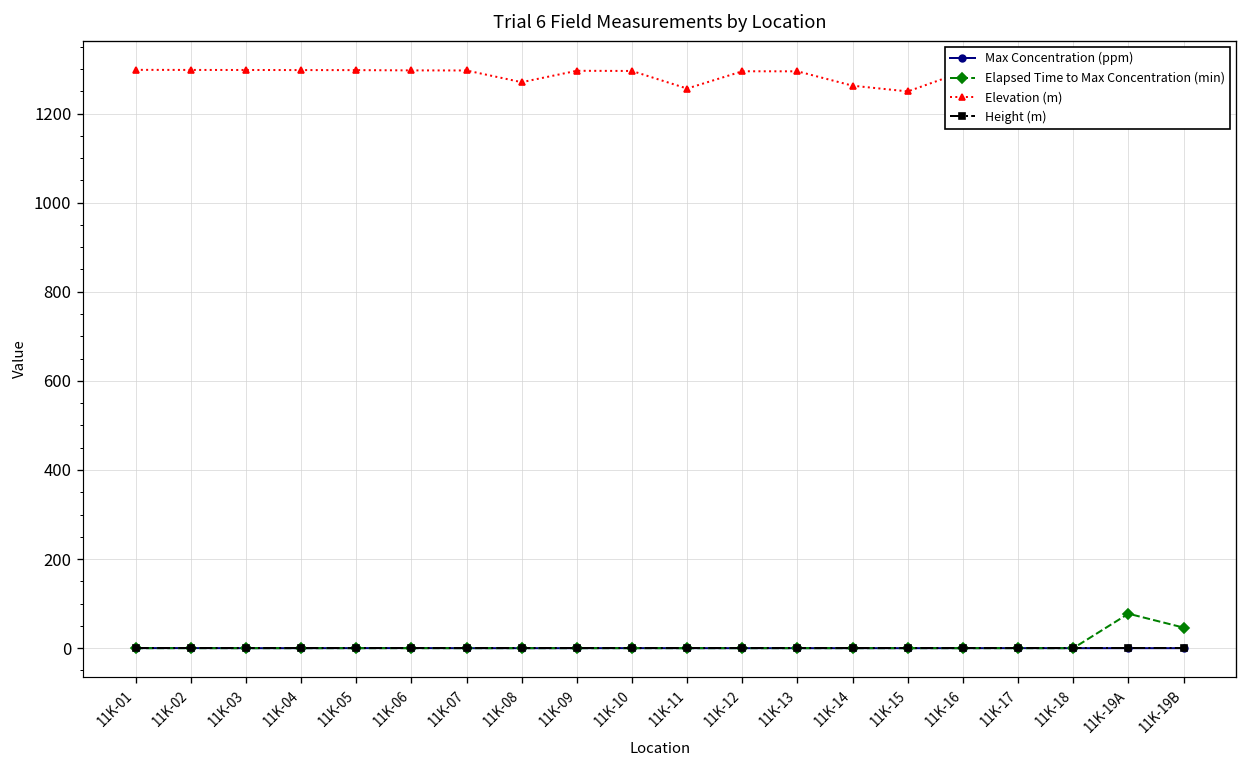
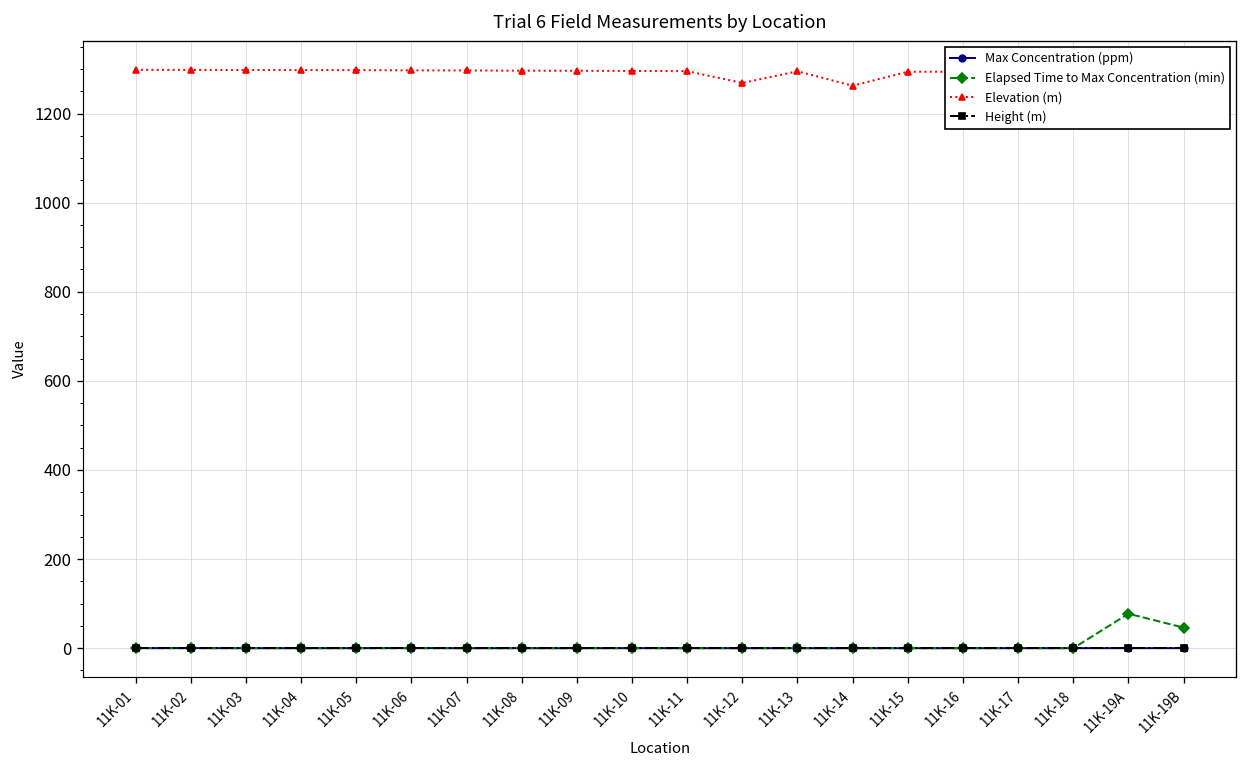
  {
    "Height (m)": {
      "11K-19A": 0,
      "11K-19B": 0
    },
    "Elapsed Time to Max Concentration (min)": {
      "11K-19A": 80,
      "11K-19B": 50
    },
    "Elevation (m)": {
      "11K-01": 1300,
      "11K-02": 1300,
      "11K-03": 1300,
      "11K-04": 1300,
      "11K-05": 1300,
      "11K-06": 1300,
      "11K-07": 1300,
-     "11K-08": 1270,
+     "11K-08": 1300,
      "11K-09": 1300,
      "11K-10": 1300,
-     "11K-11": 1260,
-     "11K-12": 1290,
+     "11K-11": 1300,
+     "11K-12": 1270,
      "11K-13": 1290,
      "11K-14": 1260,
-     "11K-15": 1250
+     "11K-15": 1290
    }
  }
